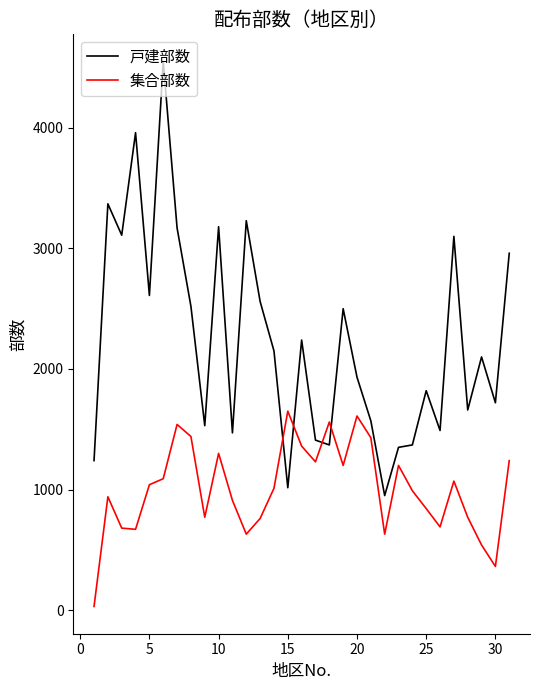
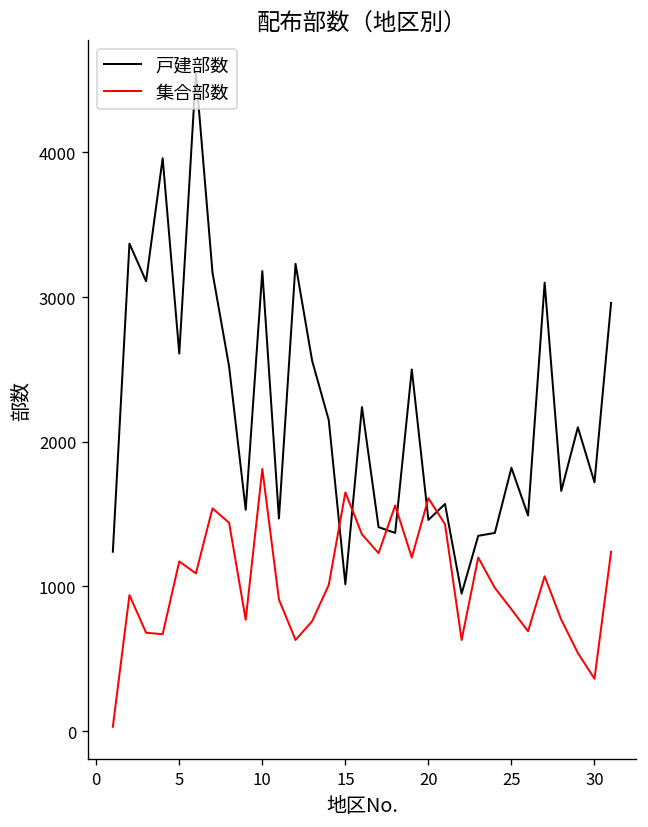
  {
    "戸建部数": {
      "5": 2610,
      "10": 3180,
      "15": 1020,
-     "20": 1930,
+     "20": 1460,
      "25": 1820,
      "30": 1720
    },
    "集合部数": {
-     "5": 1040,
-     "10": 1300,
+     "5": 1170,
+     "10": 1810,
      "15": 1650,
      "20": 1610,
      "25": 840,
      "30": 360
    }
  }
